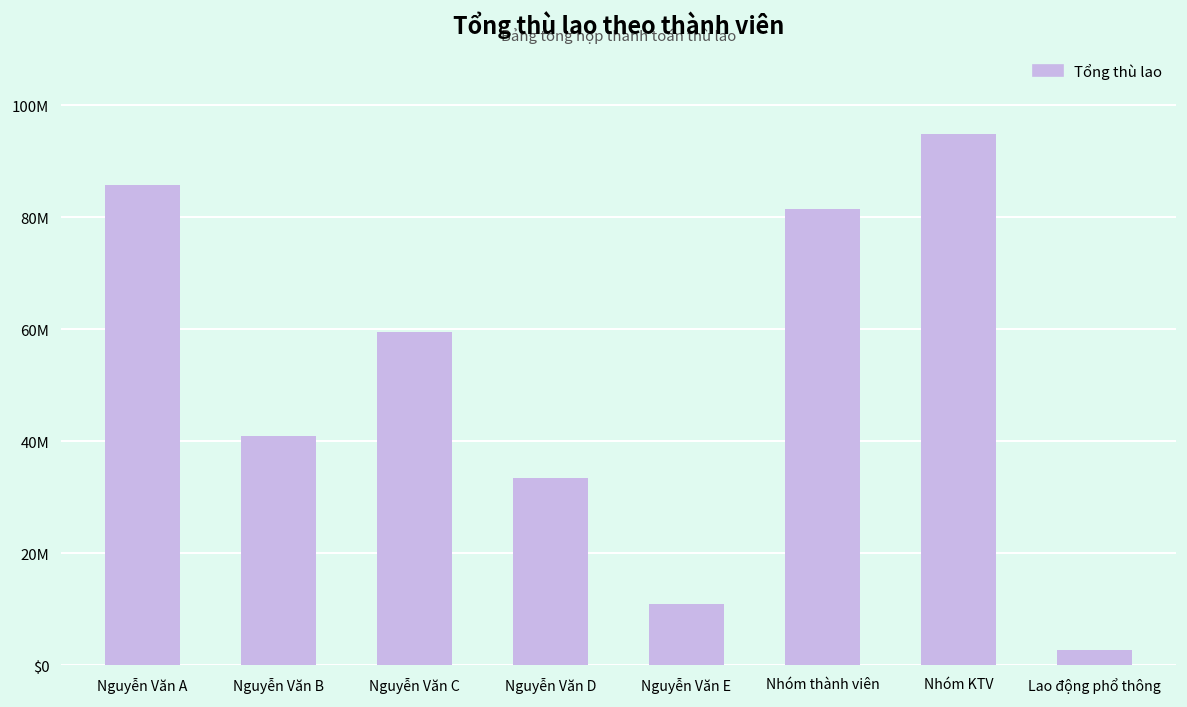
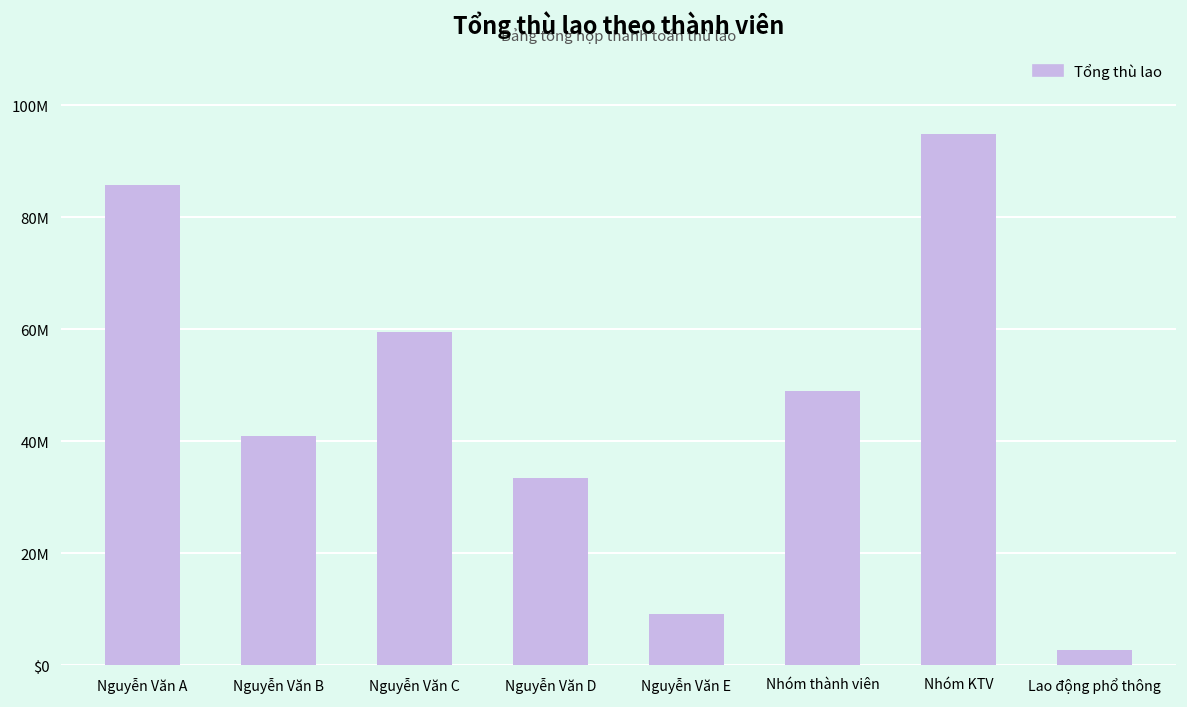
  {
    "Nguyễn Văn A": 86000000,
    "Nguyễn Văn B": 41000000,
    "Nguyễn Văn C": 60000000,
    "Nguyễn Văn D": 33000000,
-   "Nguyễn Văn E": 11000000,
-   "Nhóm thành viên": 81000000,
+   "Nguyễn Văn E": 9000000,
+   "Nhóm thành viên": 49000000,
    "Nhóm KTV": 95000000,
    "Lao động phổ thông": 3000000
  }
